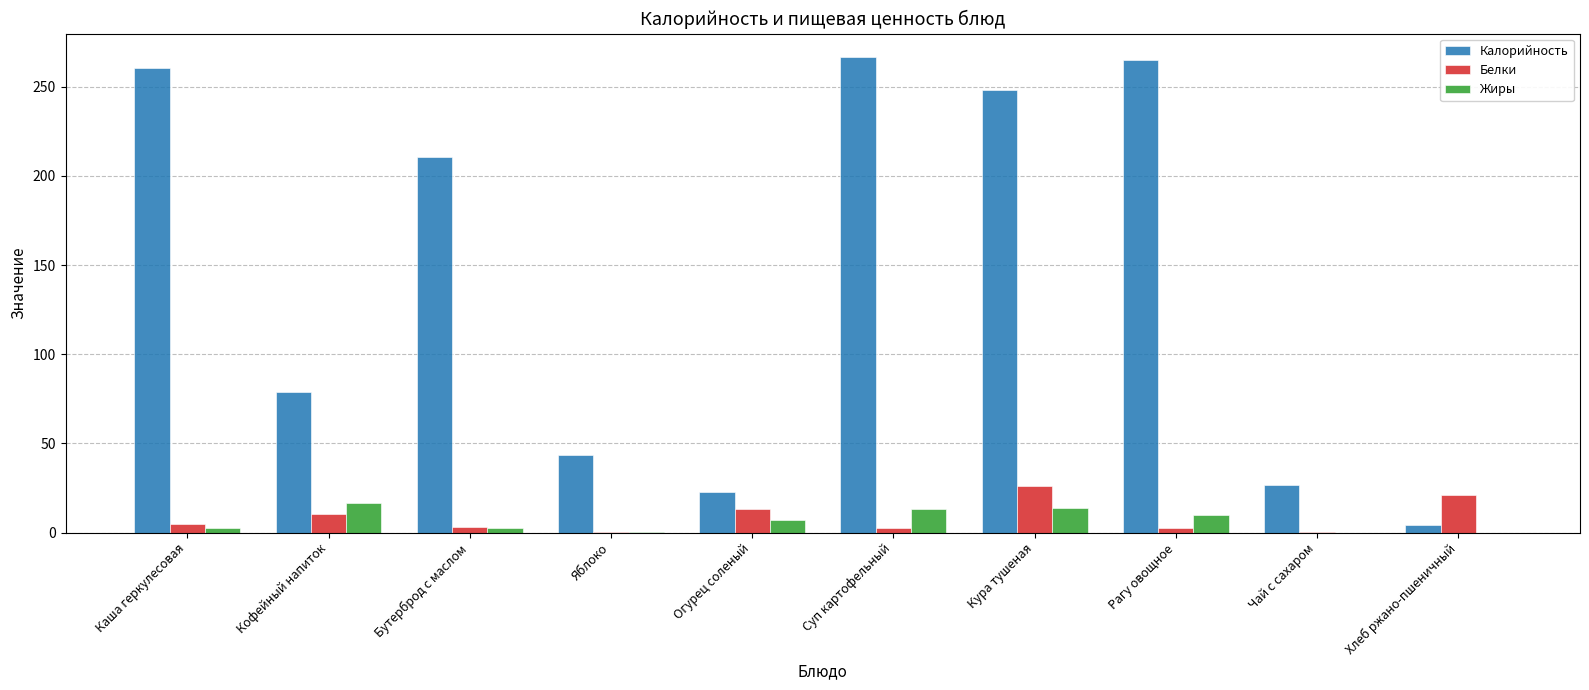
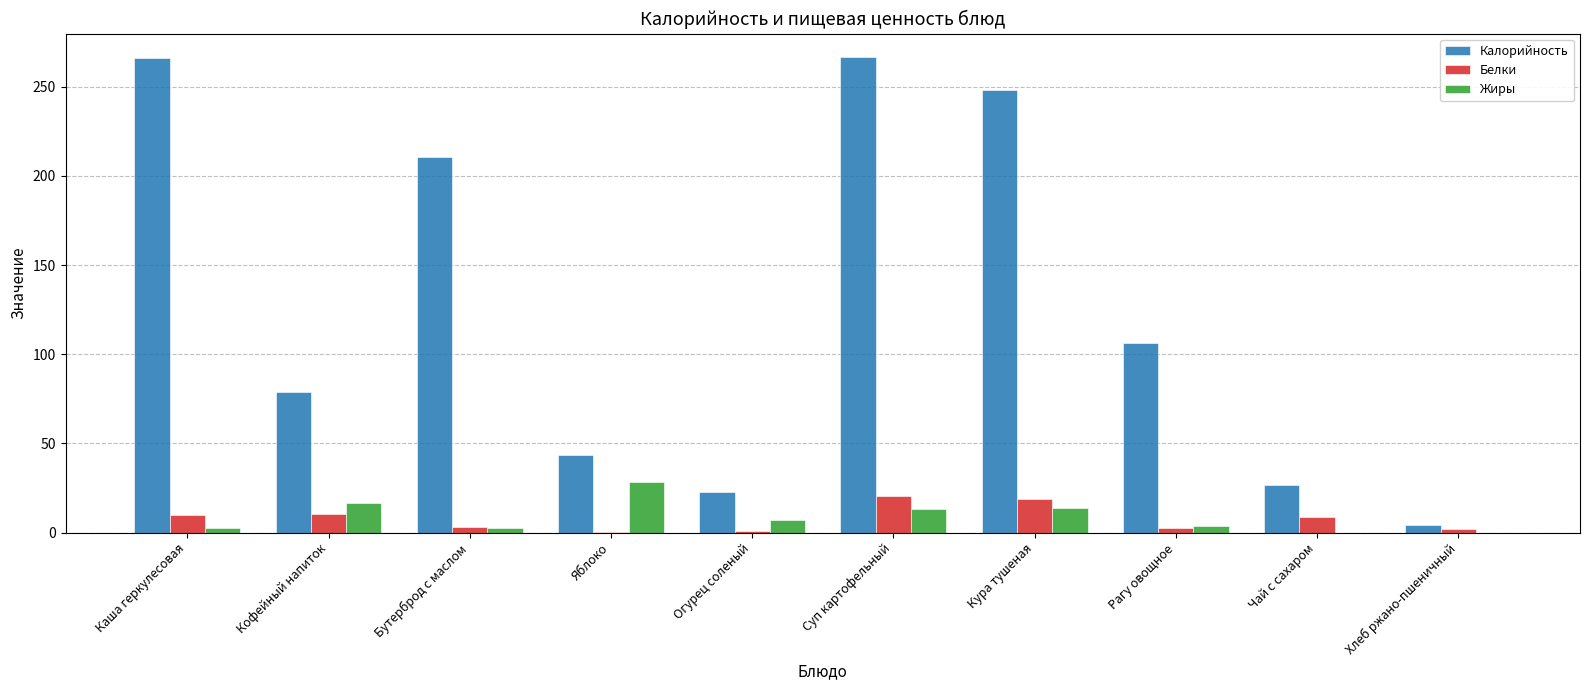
  {
    "Калорийность": {
-     "Каша геркулесовая": 260,
+     "Каша геркулесовая": 266,
      "Кофейный напиток": 79,
      "Бутерброд с маслом": 211,
      "Яблоко": 43,
      "Огурец соленый": 23,
      "Суп картофельный": 267,
      "Кура тушеная": 248,
-     "Рагу овощное": 265,
+     "Рагу овощное": 106,
      "Чай с сахаром": 27,
      "Хлеб ржано-пшеничный": 4
    },
    "Белки": {
-     "Каша геркулесовая": 5,
+     "Каша геркулесовая": 10,
      "Кофейный напиток": 11,
      "Бутерброд с маслом": 3,
-     "Огурец соленый": 13,
-     "Суп картофельный": 3,
-     "Кура тушеная": 26,
+     "Огурец соленый": 1,
+     "Суп картофельный": 21,
+     "Кура тушеная": 19,
      "Рагу овощное": 2,
-     "Чай с сахаром": 1,
-     "Хлеб ржано-пшеничный": 21
+     "Чай с сахаром": 9,
+     "Хлеб ржано-пшеничный": 2
    },
    "Жиры": {
      "Каша геркулесовая": 2,
      "Кофейный напиток": 17,
      "Бутерброд с маслом": 3,
-     "Яблоко": 0,
+     "Яблоко": 28,
      "Огурец соленый": 7,
      "Суп картофельный": 14,
      "Кура тушеная": 14,
-     "Рагу овощное": 10,
+     "Рагу овощное": 4,
      "Чай с сахаром": 0,
      "Хлеб ржано-пшеничный": 0
    }
  }
